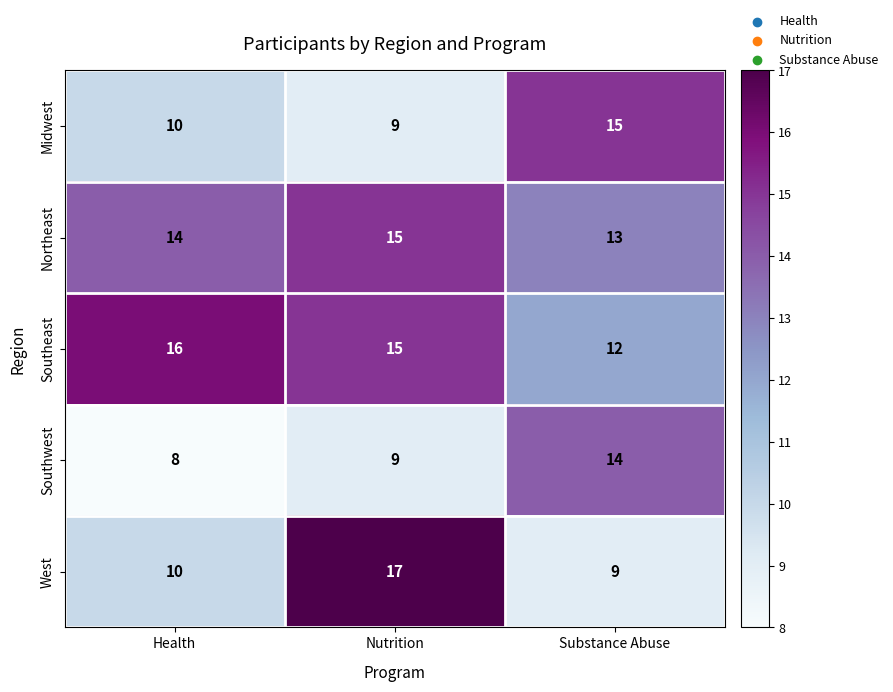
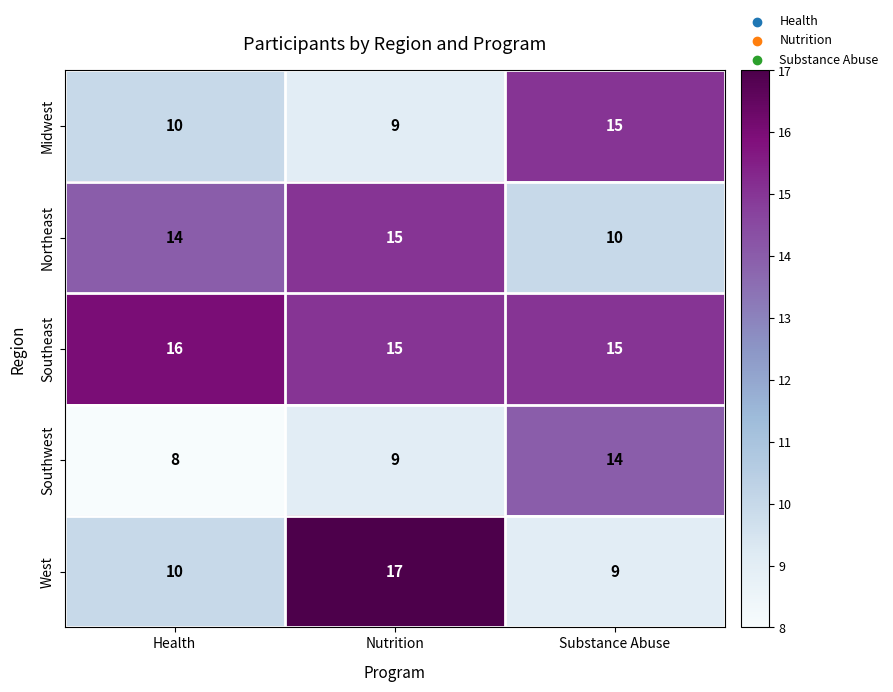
  {
    "Midwest": {
      "Health": 10,
      "Nutrition": 9,
      "Substance Abuse": 15
    },
    "Northeast": {
      "Health": 14,
      "Nutrition": 15,
-     "Substance Abuse": 13
+     "Substance Abuse": 10
    },
    "Southeast": {
      "Health": 16,
      "Nutrition": 15,
-     "Substance Abuse": 12
+     "Substance Abuse": 15
    },
    "Southwest": {
      "Health": 8,
      "Nutrition": 9,
      "Substance Abuse": 14
    },
    "West": {
      "Health": 10,
      "Nutrition": 17,
      "Substance Abuse": 9
    }
  }
